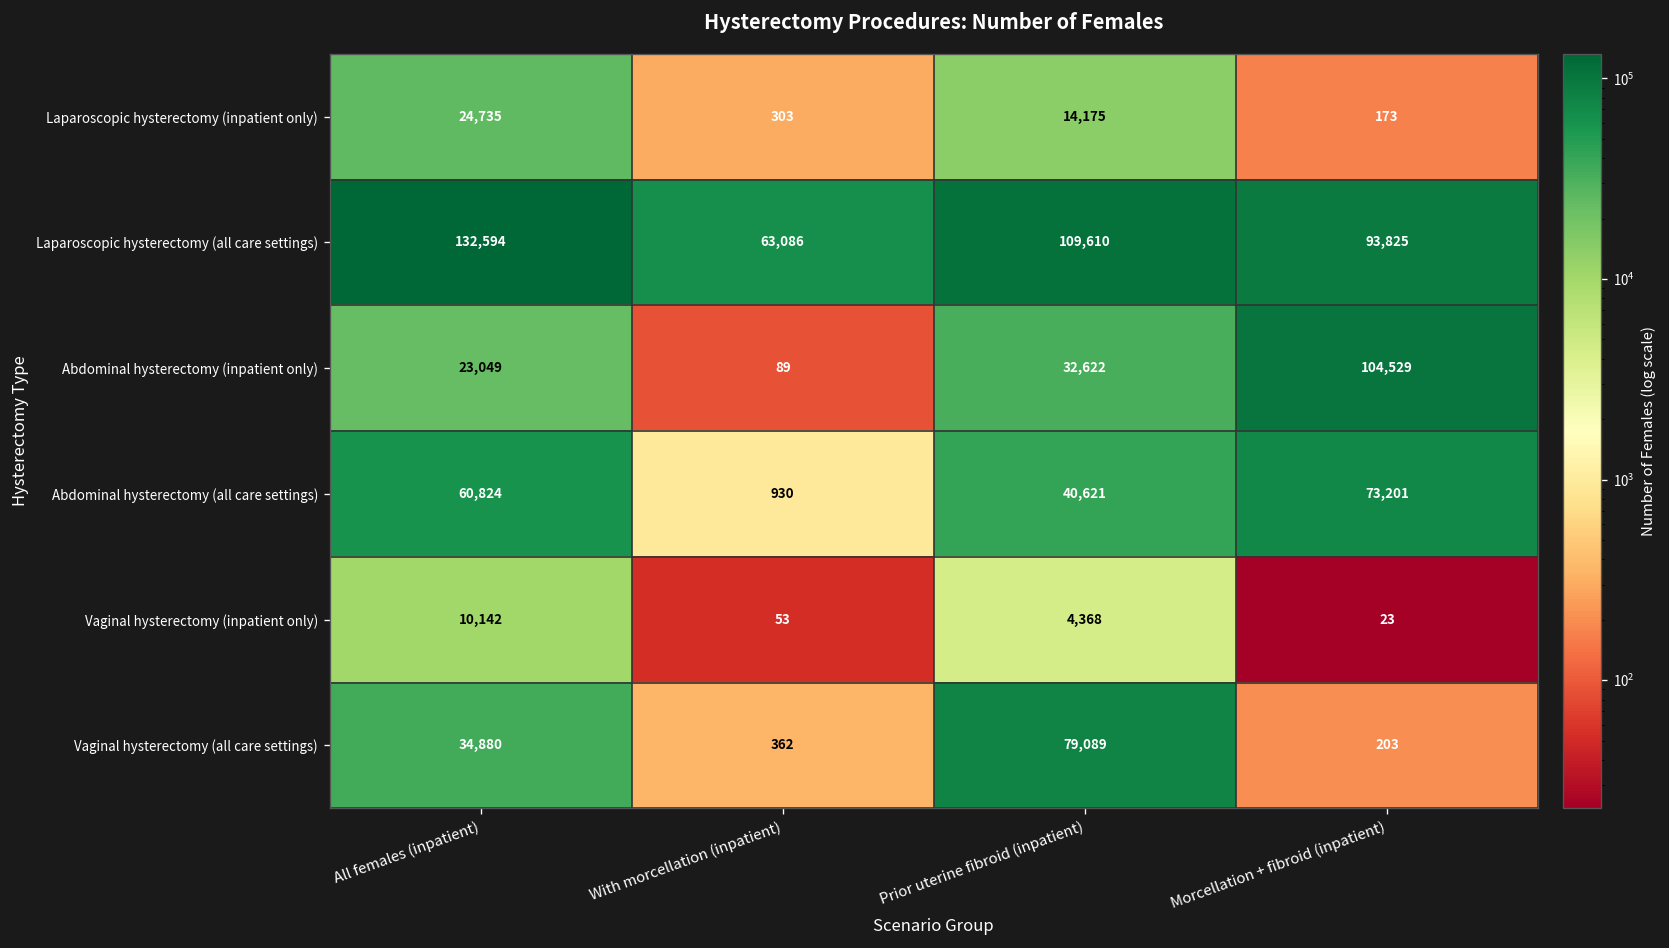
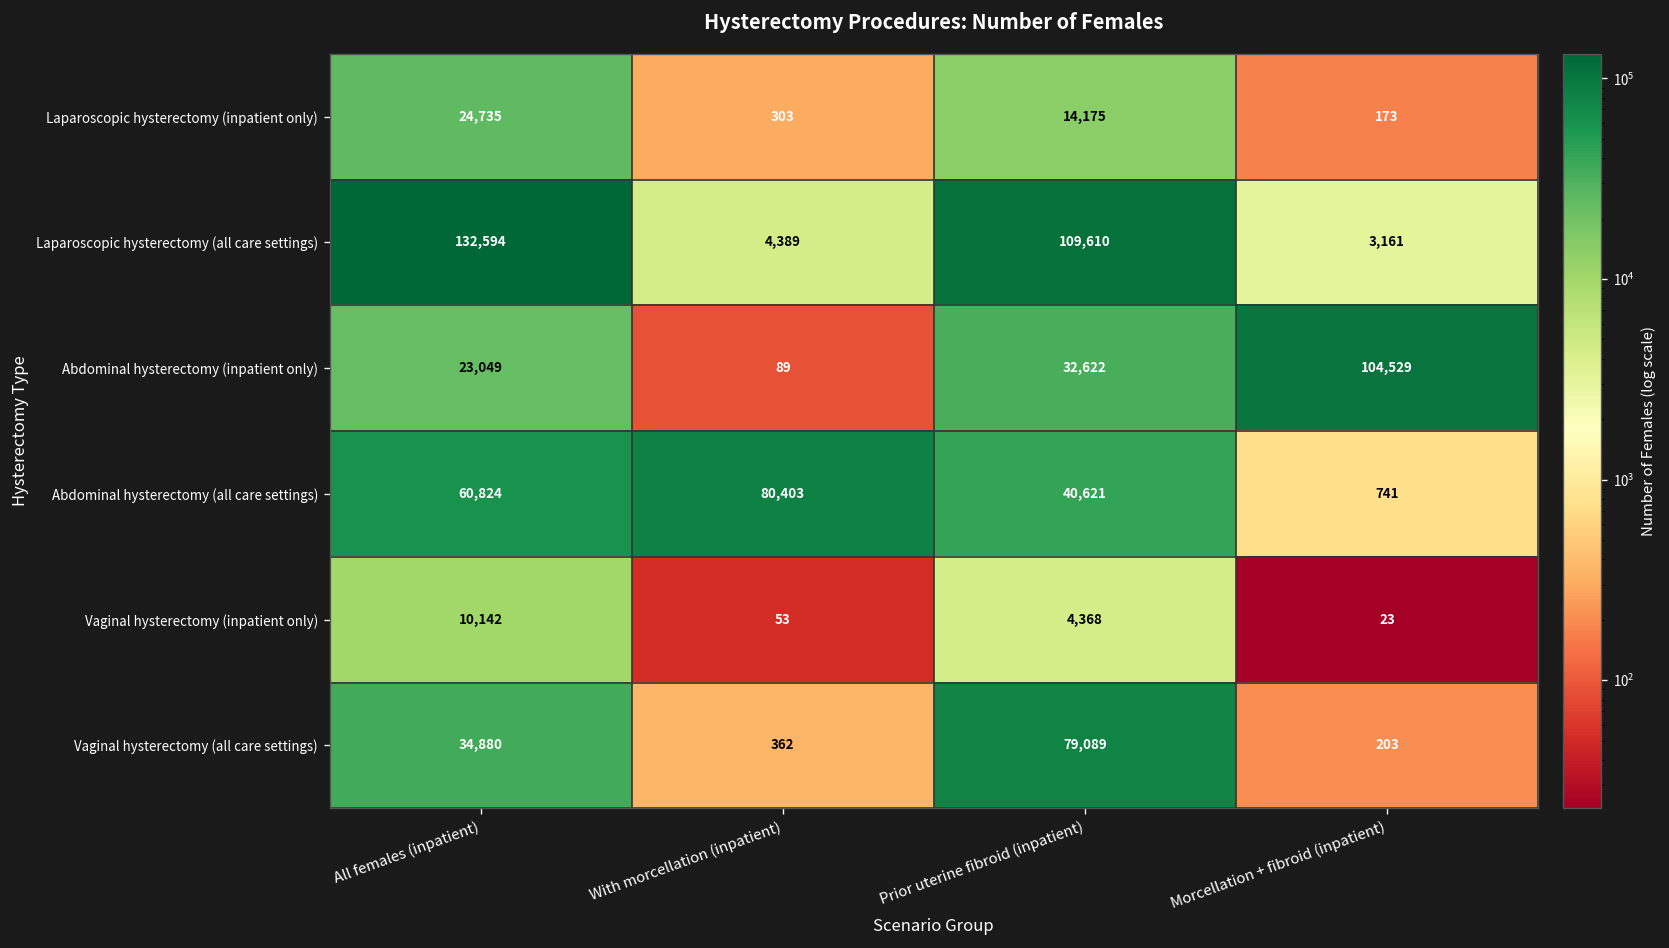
  {
    "Laparoscopic hysterectomy (inpatient only)": {
      "All females (inpatient)": "24,735",
      "With morcellation (inpatient)": "303",
      "Prior uterine fibroid (inpatient)": "14,175",
      "Morcellation + fibroid (inpatient)": "173"
    },
    "Laparoscopic hysterectomy (all care settings)": {
      "All females (inpatient)": "132,594",
-     "With morcellation (inpatient)": "63,086",
+     "With morcellation (inpatient)": "4,389",
      "Prior uterine fibroid (inpatient)": "109,610",
-     "Morcellation + fibroid (inpatient)": "93,825"
+     "Morcellation + fibroid (inpatient)": "3,161"
    },
    "Abdominal hysterectomy (inpatient only)": {
      "All females (inpatient)": "23,049",
      "With morcellation (inpatient)": "89",
      "Prior uterine fibroid (inpatient)": "32,622",
      "Morcellation + fibroid (inpatient)": "104,529"
    },
    "Abdominal hysterectomy (all care settings)": {
      "All females (inpatient)": "60,824",
-     "With morcellation (inpatient)": "930",
+     "With morcellation (inpatient)": "80,403",
      "Prior uterine fibroid (inpatient)": "40,621",
-     "Morcellation + fibroid (inpatient)": "73,201"
+     "Morcellation + fibroid (inpatient)": "741"
    },
    "Vaginal hysterectomy (inpatient only)": {
      "All females (inpatient)": "10,142",
      "With morcellation (inpatient)": "53",
      "Prior uterine fibroid (inpatient)": "4,368",
      "Morcellation + fibroid (inpatient)": "23"
    },
    "Vaginal hysterectomy (all care settings)": {
      "All females (inpatient)": "34,880",
      "With morcellation (inpatient)": "362",
      "Prior uterine fibroid (inpatient)": "79,089",
      "Morcellation + fibroid (inpatient)": "203"
    }
  }
